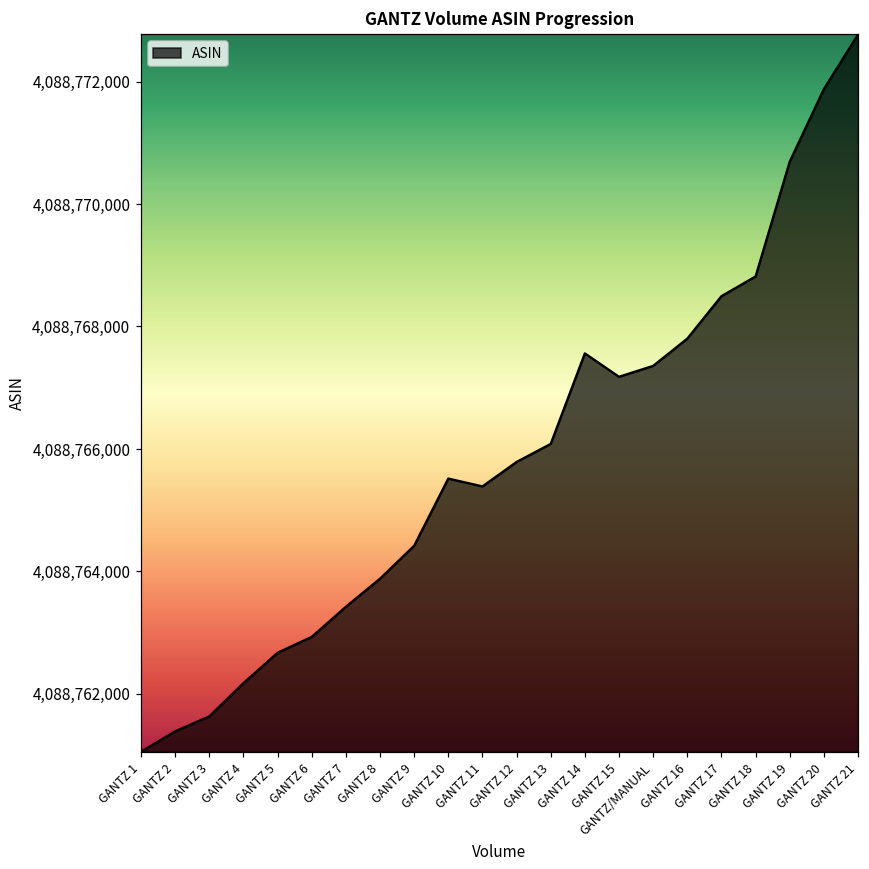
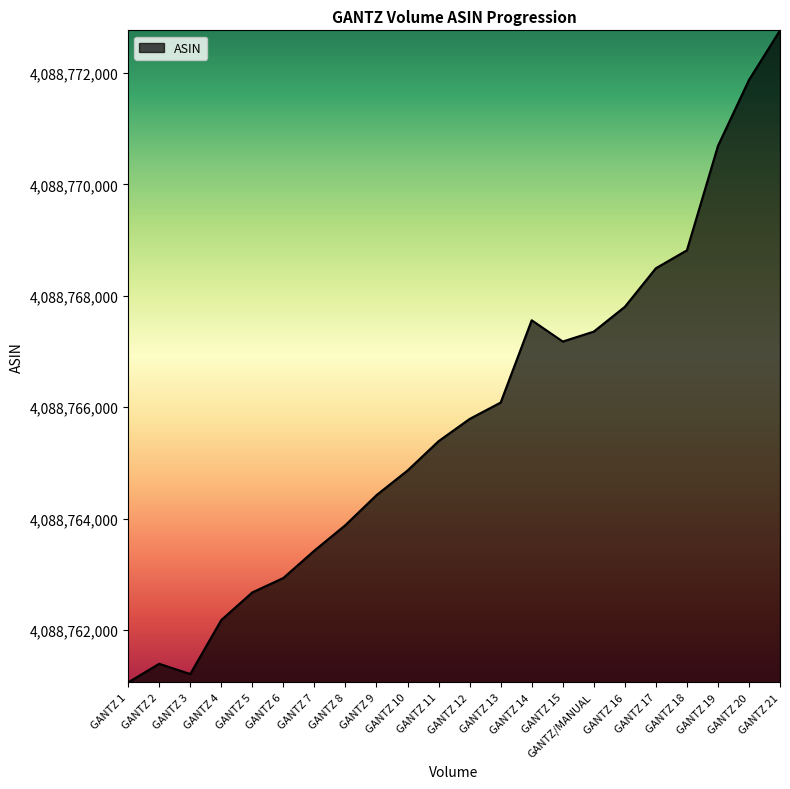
  {
    "GANTZ 1": "4,088,761,100",
    "GANTZ 2": "4,088,761,400",
-   "GANTZ 3": "4,088,761,600",
+   "GANTZ 3": "4,088,761,200",
    "GANTZ 4": "4,088,762,200",
    "GANTZ 5": "4,088,762,700",
    "GANTZ 6": "4,088,762,900",
    "GANTZ 7": "4,088,763,400",
    "GANTZ 8": "4,088,763,900",
    "GANTZ 9": "4,088,764,400",
-   "GANTZ 10": "4,088,765,500",
+   "GANTZ 10": "4,088,764,900",
    "GANTZ 11": "4,088,765,400",
    "GANTZ 12": "4,088,765,800",
    "GANTZ 13": "4,088,766,100",
    "GANTZ 14": "4,088,767,600",
    "GANTZ 15": "4,088,767,200",
    "GANTZ/MANUAL": "4,088,767,400",
    "GANTZ 16": "4,088,767,800",
    "GANTZ 17": "4,088,768,500",
    "GANTZ 18": "4,088,768,800",
    "GANTZ 19": "4,088,770,700",
    "GANTZ 20": "4,088,771,900",
    "GANTZ 21": "4,088,772,800"
  }
